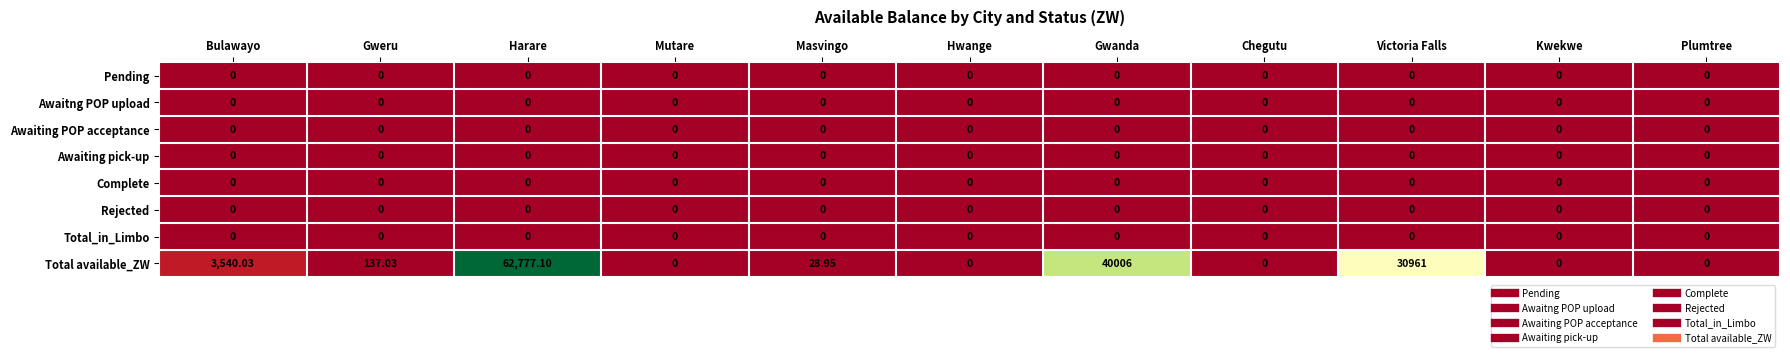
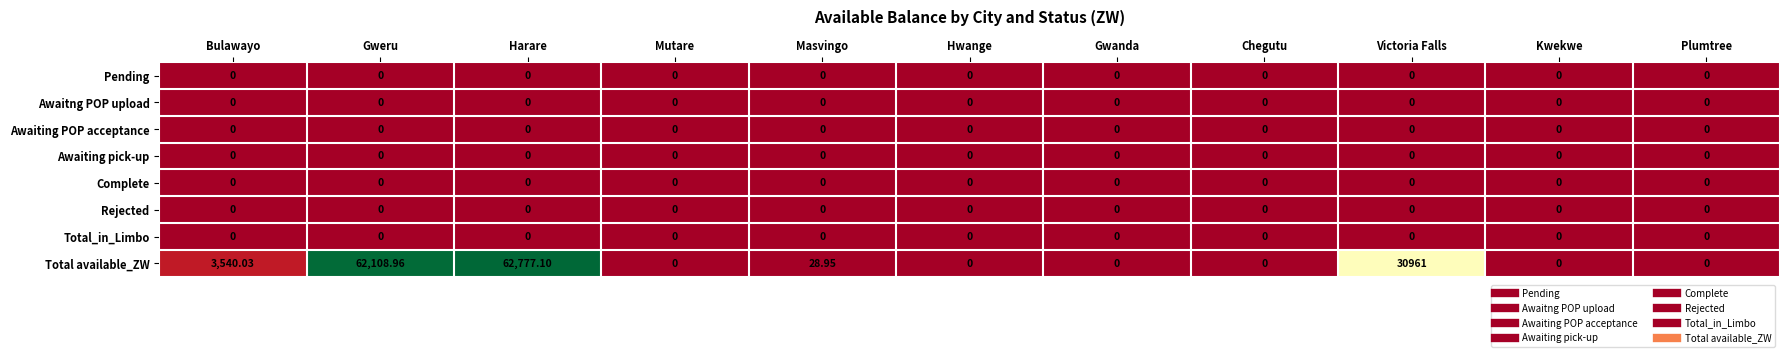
  {
    "Pending": {
      "Bulawayo": "0",
      "Gweru": "0",
      "Harare": "0",
      "Mutare": "0",
      "Masvingo": "0",
      "Hwange": "0",
      "Gwanda": "0",
      "Chegutu": "0",
      "Victoria Falls": "0",
      "Kwekwe": "0",
      "Plumtree": "0"
    },
    "Awaitng POP upload": {
      "Bulawayo": "0",
      "Gweru": "0",
      "Harare": "0",
      "Mutare": "0",
      "Masvingo": "0",
      "Hwange": "0",
      "Gwanda": "0",
      "Chegutu": "0",
      "Victoria Falls": "0",
      "Kwekwe": "0",
      "Plumtree": "0"
    },
    "Awaiting POP acceptance": {
      "Bulawayo": "0",
      "Gweru": "0",
      "Harare": "0",
      "Mutare": "0",
      "Masvingo": "0",
      "Hwange": "0",
      "Gwanda": "0",
      "Chegutu": "0",
      "Victoria Falls": "0",
      "Kwekwe": "0",
      "Plumtree": "0"
    },
    "Awaiting pick-up": {
      "Bulawayo": "0",
      "Gweru": "0",
      "Harare": "0",
      "Mutare": "0",
      "Masvingo": "0",
      "Hwange": "0",
      "Gwanda": "0",
      "Chegutu": "0",
      "Victoria Falls": "0",
      "Kwekwe": "0",
      "Plumtree": "0"
    },
    "Complete": {
      "Bulawayo": "0",
      "Gweru": "0",
      "Harare": "0",
      "Mutare": "0",
      "Masvingo": "0",
      "Hwange": "0",
      "Gwanda": "0",
      "Chegutu": "0",
      "Victoria Falls": "0",
      "Kwekwe": "0",
      "Plumtree": "0"
    },
    "Rejected": {
      "Bulawayo": "0",
      "Gweru": "0",
      "Harare": "0",
      "Mutare": "0",
      "Masvingo": "0",
      "Hwange": "0",
      "Gwanda": "0",
      "Chegutu": "0",
      "Victoria Falls": "0",
      "Kwekwe": "0",
      "Plumtree": "0"
    },
    "Total_in_Limbo": {
      "Bulawayo": "0",
      "Gweru": "0",
      "Harare": "0",
      "Mutare": "0",
      "Masvingo": "0",
      "Hwange": "0",
      "Gwanda": "0",
      "Chegutu": "0",
      "Victoria Falls": "0",
      "Kwekwe": "0",
      "Plumtree": "0"
    },
    "Total available_ZW": {
      "Bulawayo": "3,540.03",
-     "Gweru": "137.03",
+     "Gweru": "62,108.96",
      "Harare": "62,777.10",
      "Mutare": "0",
      "Masvingo": "28.95",
      "Hwange": "0",
-     "Gwanda": "40006",
+     "Gwanda": "0",
      "Chegutu": "0",
      "Victoria Falls": "30961",
      "Kwekwe": "0",
      "Plumtree": "0"
    }
  }
